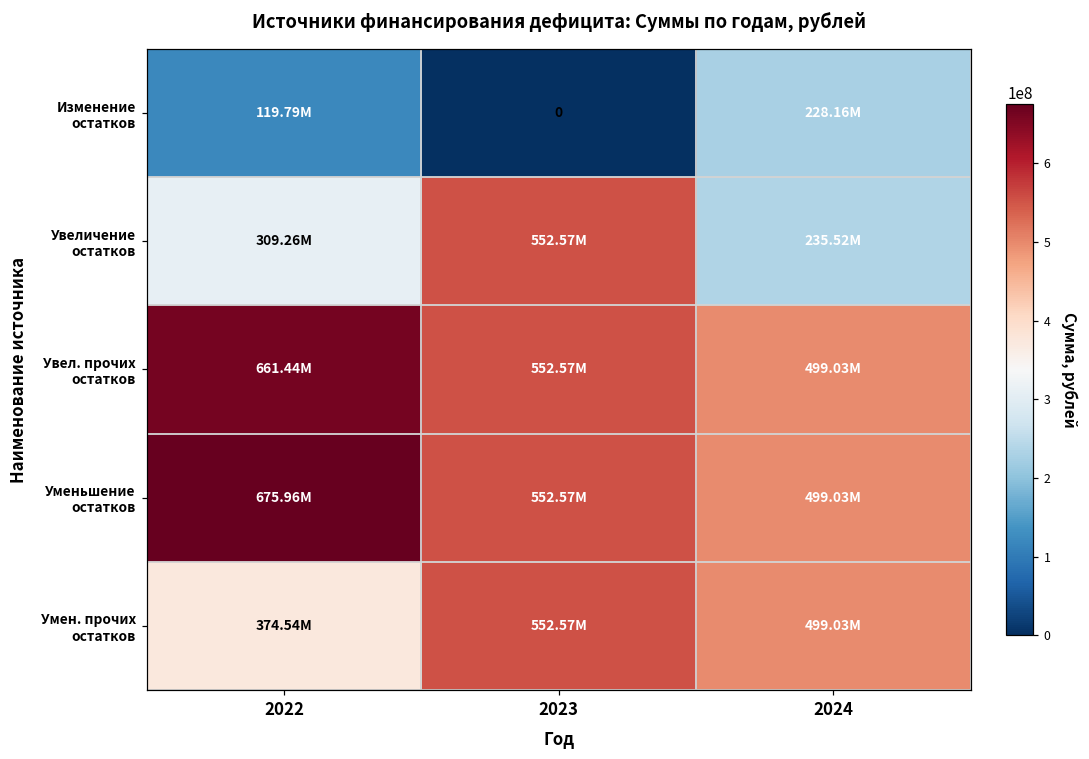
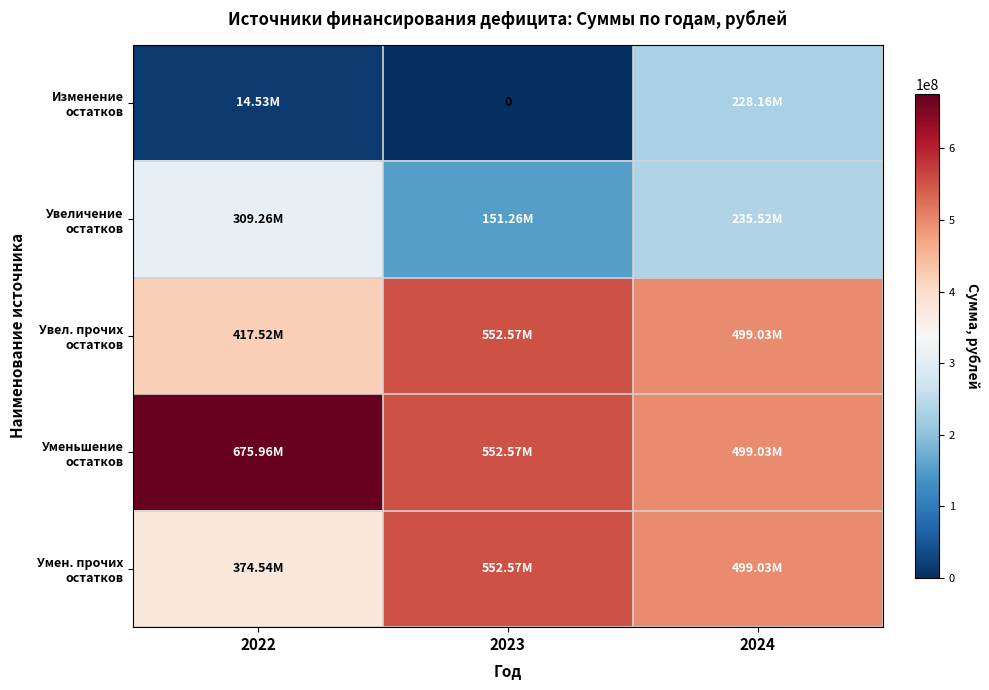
  {
    "Изменение остатков": {
-     "2022": "119.79M",
+     "2022": "14.53M",
      "2023": "0",
      "2024": "228.16M"
    },
    "Увеличение остатков": {
      "2022": "309.26M",
-     "2023": "552.57M",
+     "2023": "151.26M",
      "2024": "235.52M"
    },
    "Увел. прочих остатков": {
-     "2022": "661.44M",
+     "2022": "417.52M",
      "2023": "552.57M",
      "2024": "499.03M"
    },
    "Уменьшение остатков": {
      "2022": "675.96M",
      "2023": "552.57M",
      "2024": "499.03M"
    },
    "Умен. прочих остатков": {
      "2022": "374.54M",
      "2023": "552.57M",
      "2024": "499.03M"
    }
  }
